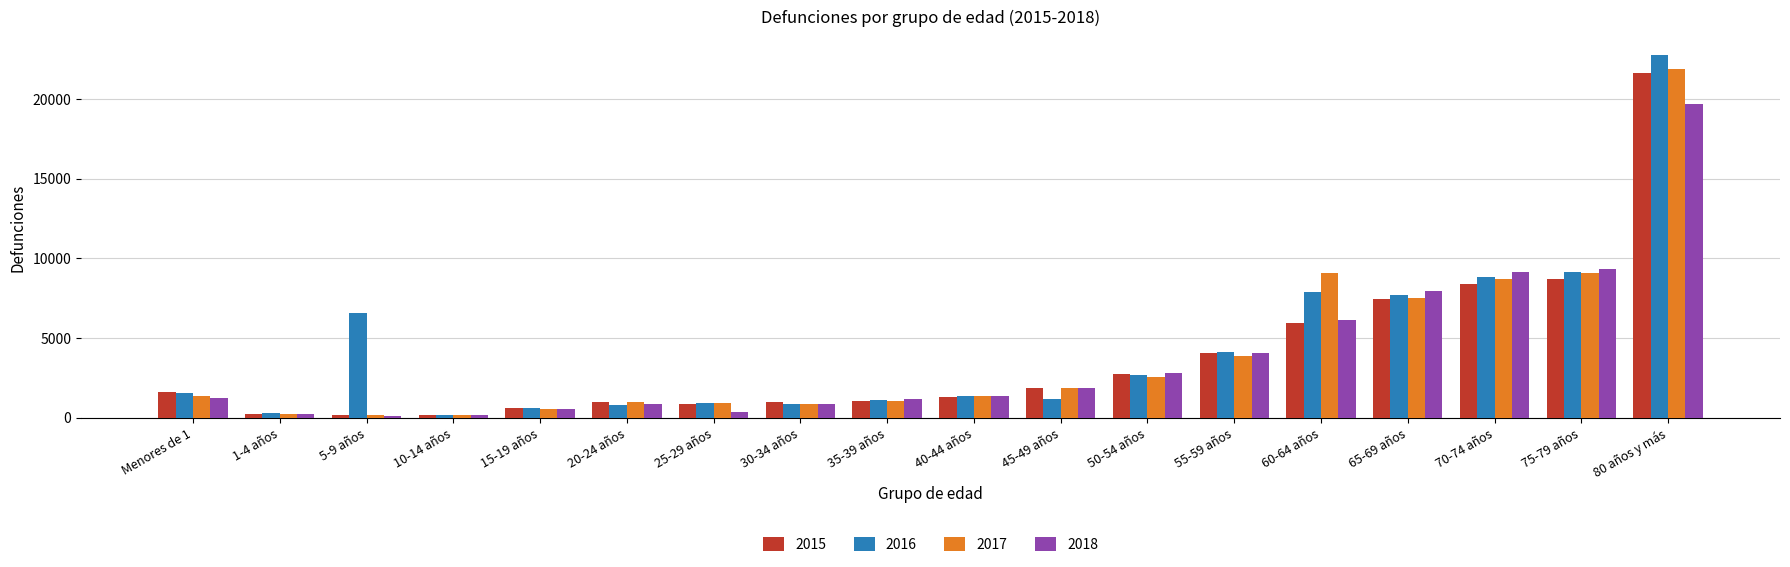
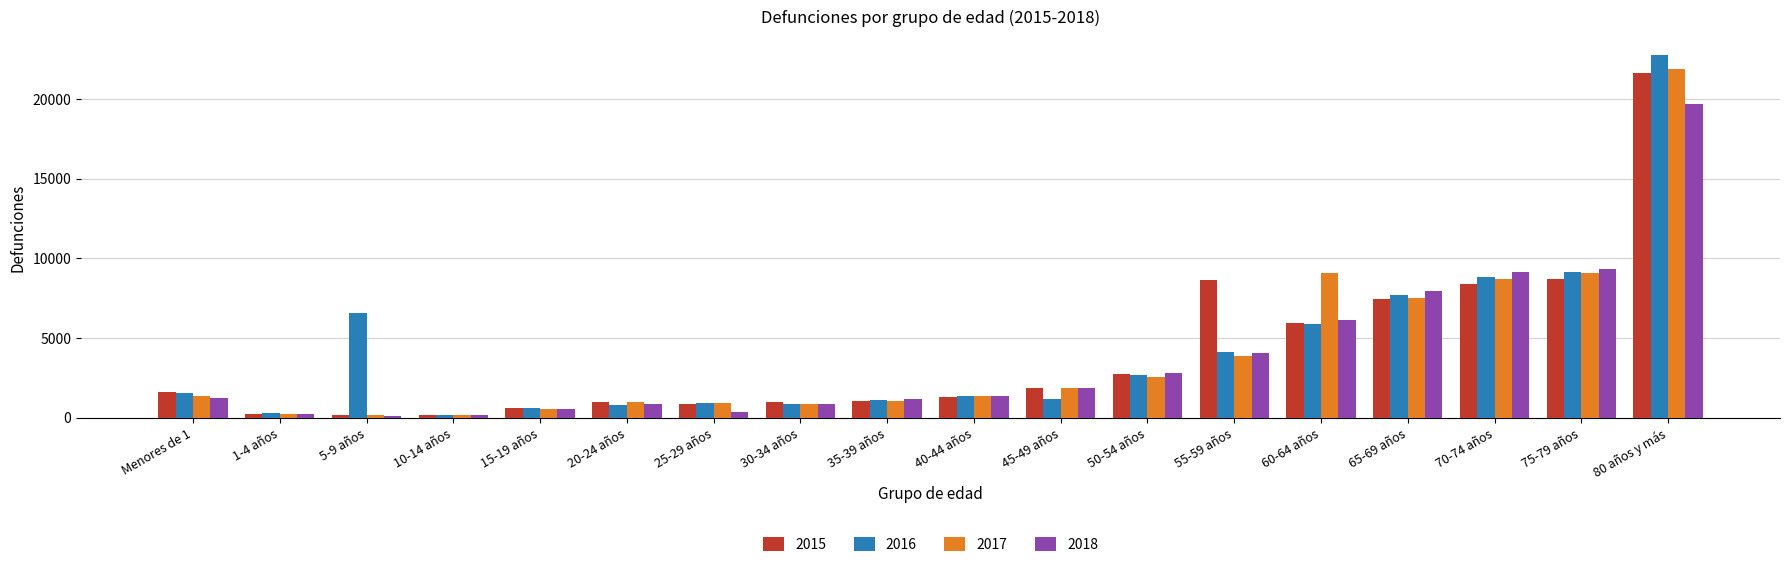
  {
    "2015": {
      "Menores de 1": 1600,
      "1-4 años": 200,
      "10-14 años": 200,
      "15-19 años": 600,
      "20-24 años": 900,
      "25-29 años": 800,
      "30-34 años": 1000,
      "35-39 años": 1100,
      "40-44 años": 1300,
      "45-49 años": 1800,
      "50-54 años": 2700,
-     "55-59 años": 4100,
+     "55-59 años": 8600,
      "60-64 años": 5900,
      "65-69 años": 7500,
      "70-74 años": 8400,
      "75-79 años": 8700,
      "80 años y más": 21600
    },
    "2016": {
      "Menores de 1": 1500,
      "1-4 años": 300,
      "5-9 años": 6600,
      "15-19 años": 600,
      "20-24 años": 800,
      "25-29 años": 900,
      "30-34 años": 900,
      "35-39 años": 1100,
      "40-44 años": 1400,
      "45-49 años": 1100,
      "50-54 años": 2700,
      "55-59 años": 4100,
-     "60-64 años": 7900,
+     "60-64 años": 5900,
      "65-69 años": 7700,
      "70-74 años": 8800,
      "75-79 años": 9200,
      "80 años y más": 22800
    },
    "2017": {
      "Menores de 1": 1400,
      "1-4 años": 200,
      "5-9 años": 200,
      "15-19 años": 500,
      "20-24 años": 1000,
      "25-29 años": 900,
      "30-34 años": 800,
      "35-39 años": 1100,
      "40-44 años": 1400,
      "45-49 años": 1800,
      "50-54 años": 2600,
      "55-59 años": 3900,
      "60-64 años": 9100,
      "65-69 años": 7500,
      "70-74 años": 8700,
      "75-79 años": 9100,
      "80 años y más": 21900
    },
    "2018": {
      "Menores de 1": 1200,
      "1-4 años": 200,
      "15-19 años": 500,
      "20-24 años": 900,
      "25-29 años": 400,
      "30-34 años": 900,
      "35-39 años": 1200,
      "40-44 años": 1400,
      "45-49 años": 1900,
      "50-54 años": 2800,
      "55-59 años": 4100,
      "60-64 años": 6100,
      "65-69 años": 8000,
      "70-74 años": 9200,
      "75-79 años": 9300,
      "80 años y más": 19700
    }
  }
